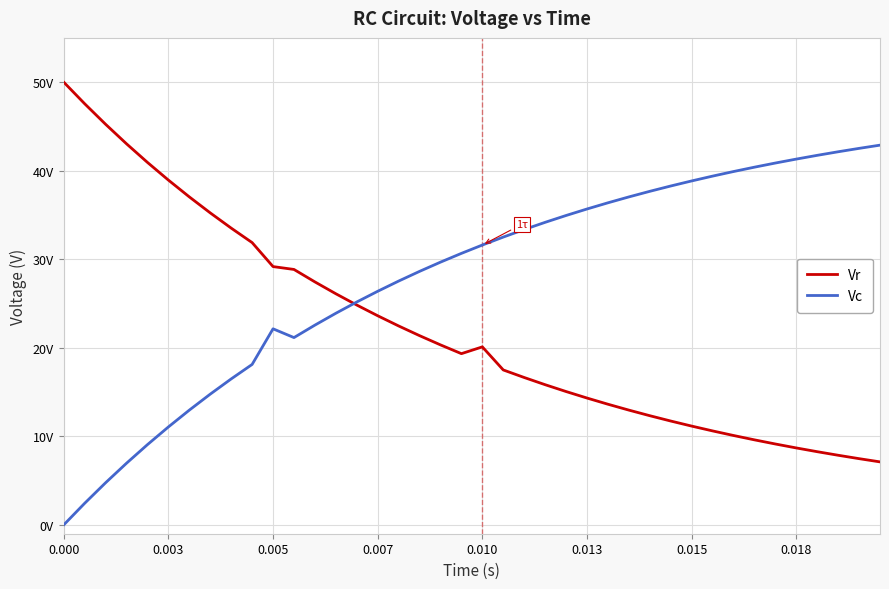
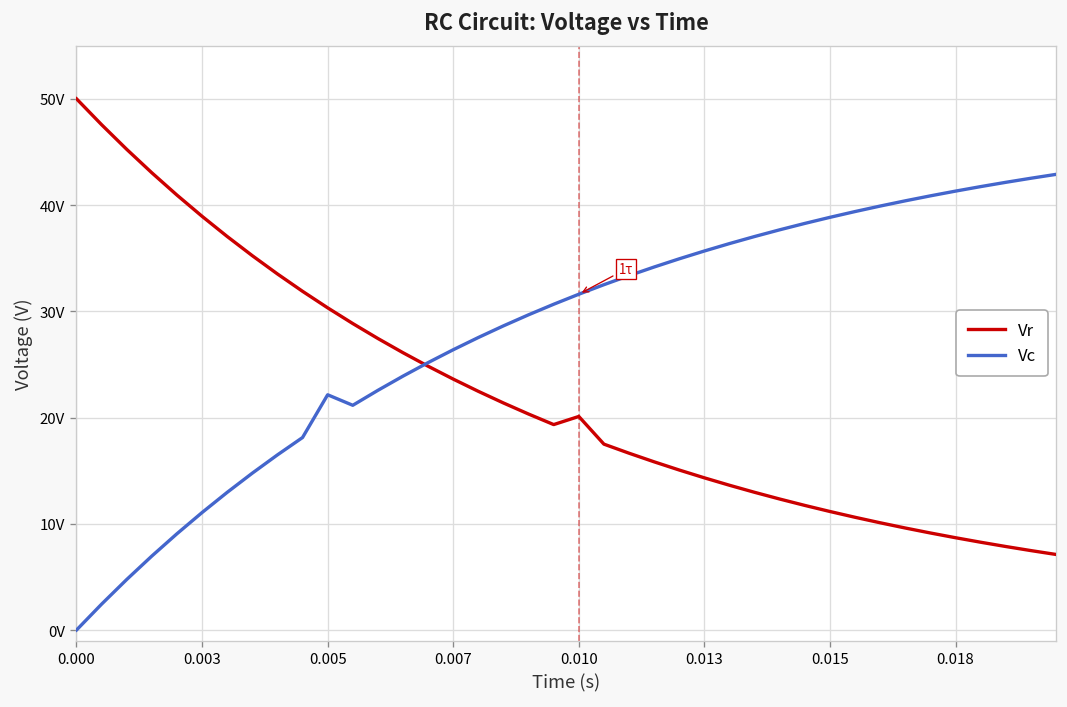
  {
    "Vr": {
      "0.000": "50V",
-     "0.005": "29V",
+     "0.005": "30V",
      "0.010": "20V",
      "0.015": "11V"
    },
    "Vc": {
      "0.000": "0V",
      "0.005": "22V",
      "0.010": "32V",
      "0.015": "39V"
    }
  }
